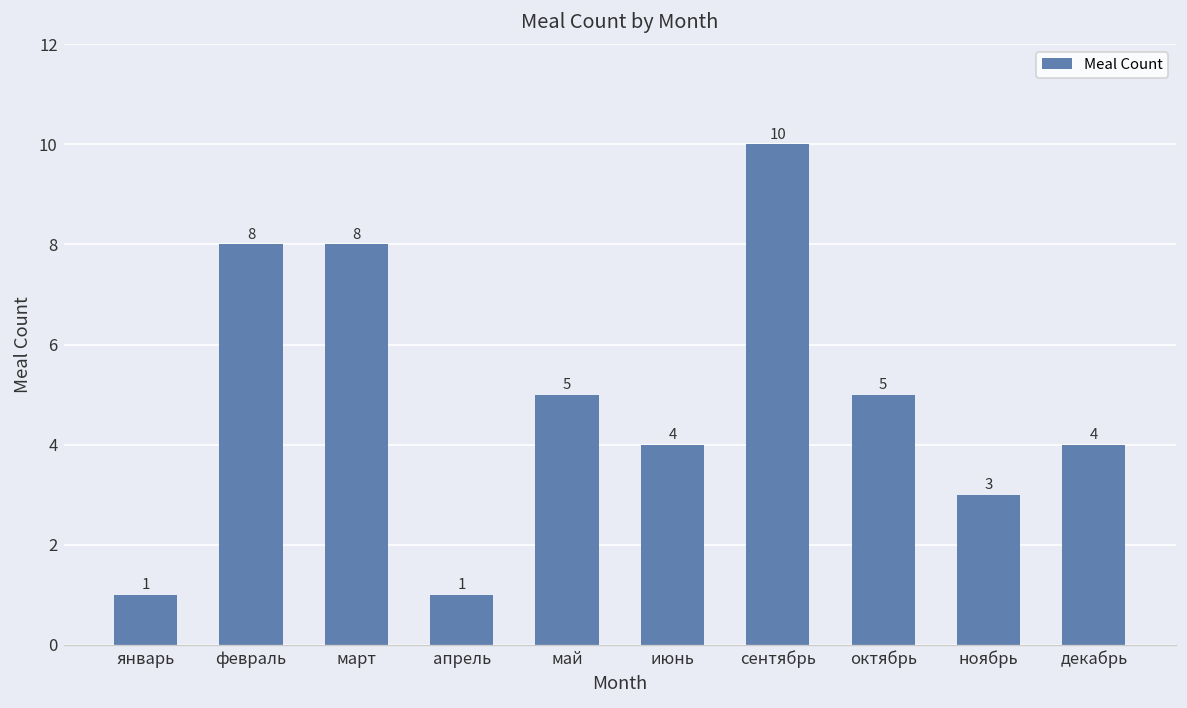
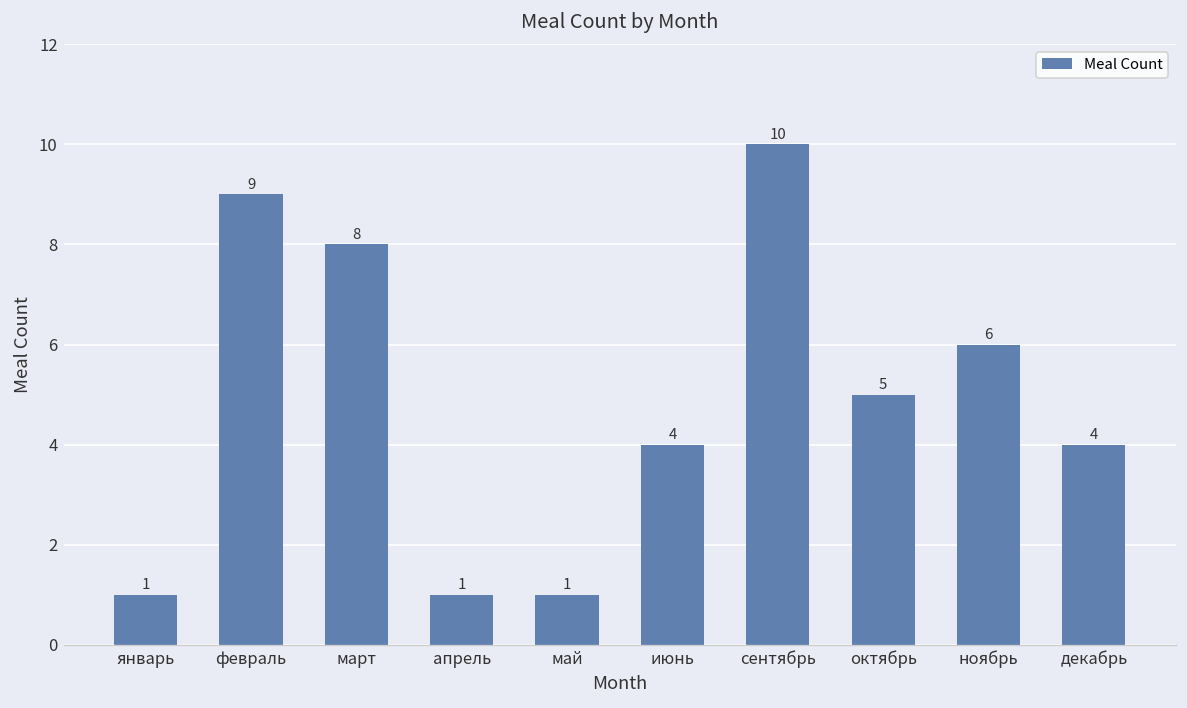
  {
    "январь": 1,
-   "февраль": 8,
+   "февраль": 9,
    "март": 8,
    "апрель": 1,
-   "май": 5,
+   "май": 1,
    "июнь": 4,
    "сентябрь": 10,
    "октябрь": 5,
-   "ноябрь": 3,
+   "ноябрь": 6,
    "декабрь": 4
  }
